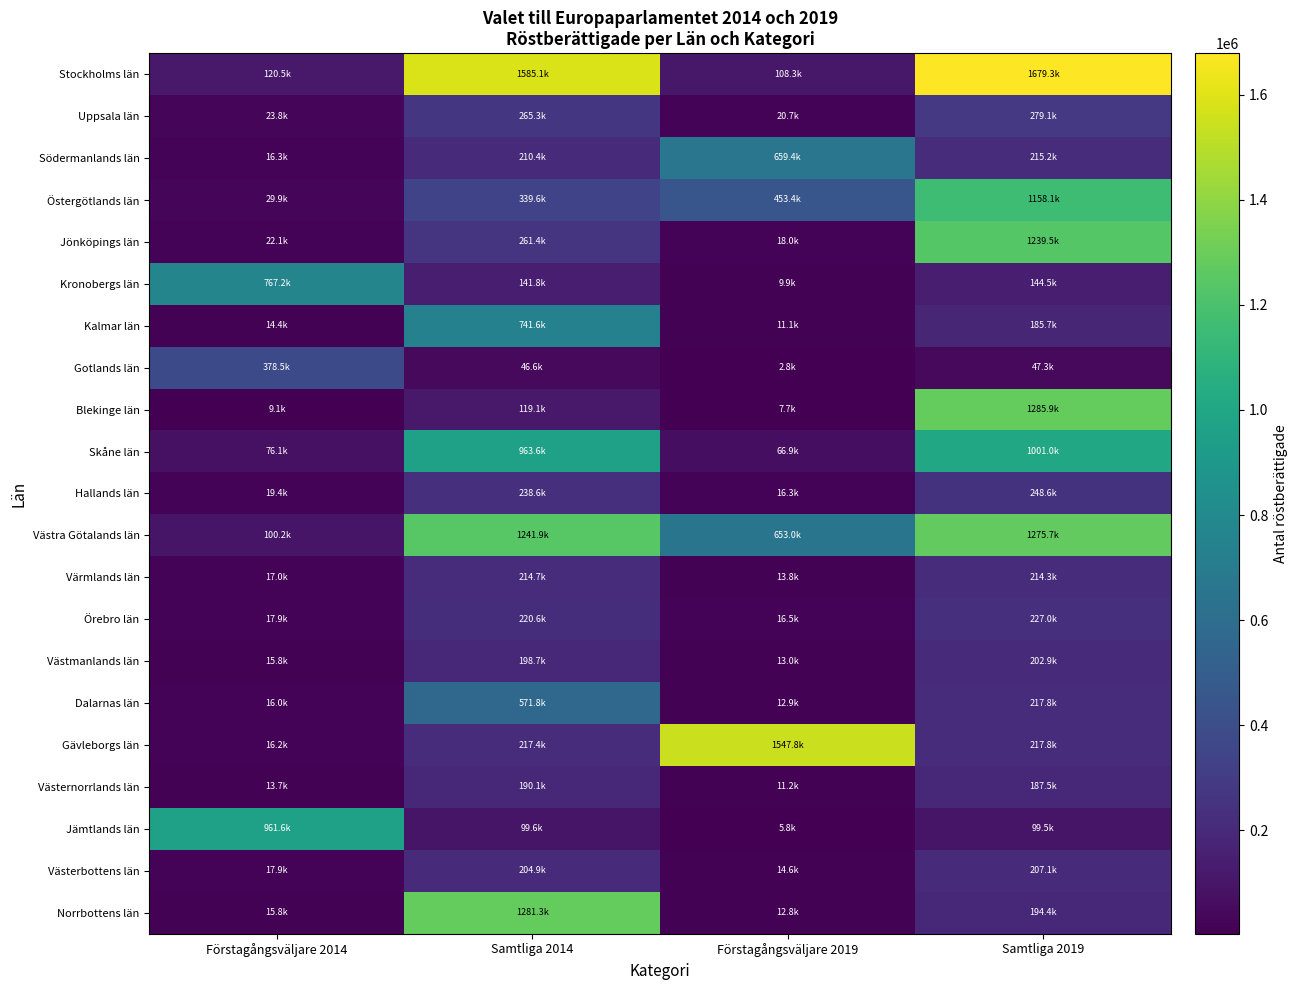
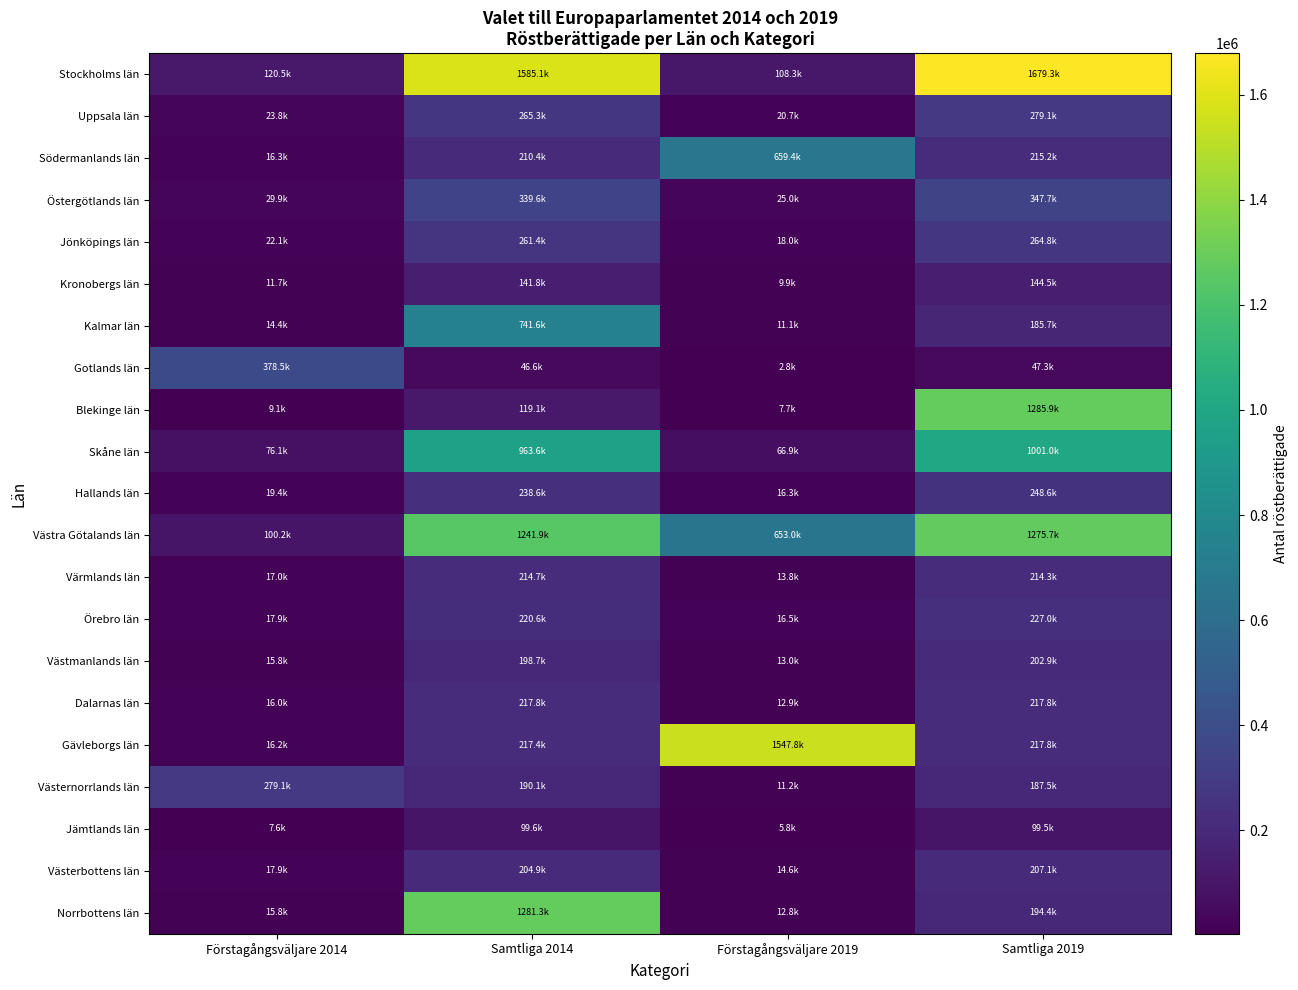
  {
    "Stockholms län": {
      "Förstagångsväljare 2014": "120.5k",
      "Samtliga 2014": "1585.1k",
      "Förstagångsväljare 2019": "108.3k",
      "Samtliga 2019": "1679.3k"
    },
    "Uppsala län": {
      "Förstagångsväljare 2014": "23.8k",
      "Samtliga 2014": "265.3k",
      "Förstagångsväljare 2019": "20.7k",
      "Samtliga 2019": "279.1k"
    },
    "Södermanlands län": {
      "Förstagångsväljare 2014": "16.3k",
      "Samtliga 2014": "210.4k",
      "Förstagångsväljare 2019": "659.4k",
      "Samtliga 2019": "215.2k"
    },
    "Östergötlands län": {
      "Förstagångsväljare 2014": "29.9k",
      "Samtliga 2014": "339.6k",
-     "Förstagångsväljare 2019": "453.4k",
-     "Samtliga 2019": "1158.1k"
+     "Förstagångsväljare 2019": "25.0k",
+     "Samtliga 2019": "347.7k"
    },
    "Jönköpings län": {
      "Förstagångsväljare 2014": "22.1k",
      "Samtliga 2014": "261.4k",
      "Förstagångsväljare 2019": "18.0k",
-     "Samtliga 2019": "1239.5k"
+     "Samtliga 2019": "264.8k"
    },
    "Kronobergs län": {
-     "Förstagångsväljare 2014": "767.2k",
+     "Förstagångsväljare 2014": "11.7k",
      "Samtliga 2014": "141.8k",
      "Förstagångsväljare 2019": "9.9k",
      "Samtliga 2019": "144.5k"
    },
    "Kalmar län": {
      "Förstagångsväljare 2014": "14.4k",
      "Samtliga 2014": "741.6k",
      "Förstagångsväljare 2019": "11.1k",
      "Samtliga 2019": "185.7k"
    },
    "Gotlands län": {
      "Förstagångsväljare 2014": "378.5k",
      "Samtliga 2014": "46.6k",
      "Förstagångsväljare 2019": "2.8k",
      "Samtliga 2019": "47.3k"
    },
    "Blekinge län": {
      "Förstagångsväljare 2014": "9.1k",
      "Samtliga 2014": "119.1k",
      "Förstagångsväljare 2019": "7.7k",
      "Samtliga 2019": "1285.9k"
    },
    "Skåne län": {
      "Förstagångsväljare 2014": "76.1k",
      "Samtliga 2014": "963.6k",
      "Förstagångsväljare 2019": "66.9k",
      "Samtliga 2019": "1001.0k"
    },
    "Hallands län": {
      "Förstagångsväljare 2014": "19.4k",
      "Samtliga 2014": "238.6k",
      "Förstagångsväljare 2019": "16.3k",
      "Samtliga 2019": "248.6k"
    },
    "Västra Götalands län": {
      "Förstagångsväljare 2014": "100.2k",
      "Samtliga 2014": "1241.9k",
      "Förstagångsväljare 2019": "653.0k",
      "Samtliga 2019": "1275.7k"
    },
    "Värmlands län": {
      "Förstagångsväljare 2014": "17.0k",
      "Samtliga 2014": "214.7k",
      "Förstagångsväljare 2019": "13.8k",
      "Samtliga 2019": "214.3k"
    },
    "Örebro län": {
      "Förstagångsväljare 2014": "17.9k",
      "Samtliga 2014": "220.6k",
      "Förstagångsväljare 2019": "16.5k",
      "Samtliga 2019": "227.0k"
    },
    "Västmanlands län": {
      "Förstagångsväljare 2014": "15.8k",
      "Samtliga 2014": "198.7k",
      "Förstagångsväljare 2019": "13.0k",
      "Samtliga 2019": "202.9k"
    },
    "Dalarnas län": {
      "Förstagångsväljare 2014": "16.0k",
-     "Samtliga 2014": "571.8k",
+     "Samtliga 2014": "217.8k",
      "Förstagångsväljare 2019": "12.9k",
      "Samtliga 2019": "217.8k"
    },
    "Gävleborgs län": {
      "Förstagångsväljare 2014": "16.2k",
      "Samtliga 2014": "217.4k",
      "Förstagångsväljare 2019": "1547.8k",
      "Samtliga 2019": "217.8k"
    },
    "Västernorrlands län": {
-     "Förstagångsväljare 2014": "13.7k",
+     "Förstagångsväljare 2014": "279.1k",
      "Samtliga 2014": "190.1k",
      "Förstagångsväljare 2019": "11.2k",
      "Samtliga 2019": "187.5k"
    },
    "Jämtlands län": {
-     "Förstagångsväljare 2014": "961.6k",
+     "Förstagångsväljare 2014": "7.6k",
      "Samtliga 2014": "99.6k",
      "Förstagångsväljare 2019": "5.8k",
      "Samtliga 2019": "99.5k"
    },
    "Västerbottens län": {
      "Förstagångsväljare 2014": "17.9k",
      "Samtliga 2014": "204.9k",
      "Förstagångsväljare 2019": "14.6k",
      "Samtliga 2019": "207.1k"
    },
    "Norrbottens län": {
      "Förstagångsväljare 2014": "15.8k",
      "Samtliga 2014": "1281.3k",
      "Förstagångsväljare 2019": "12.8k",
      "Samtliga 2019": "194.4k"
    }
  }
